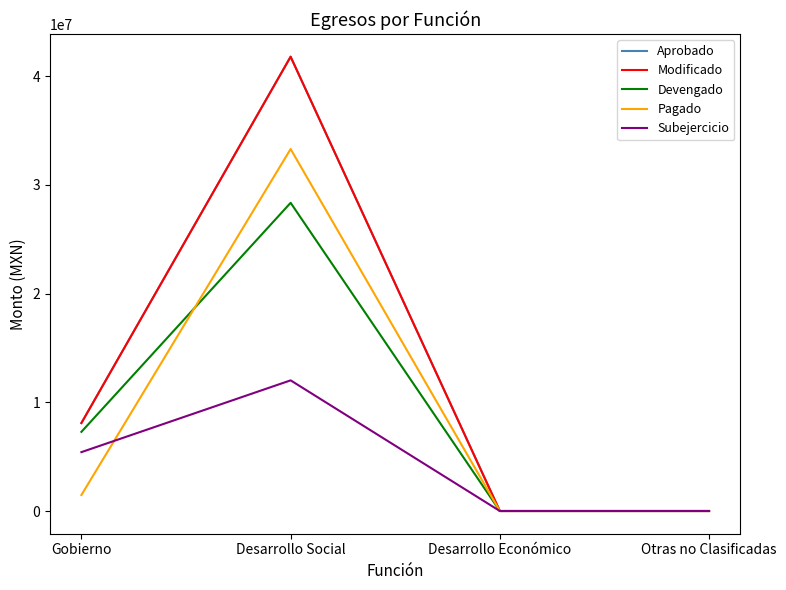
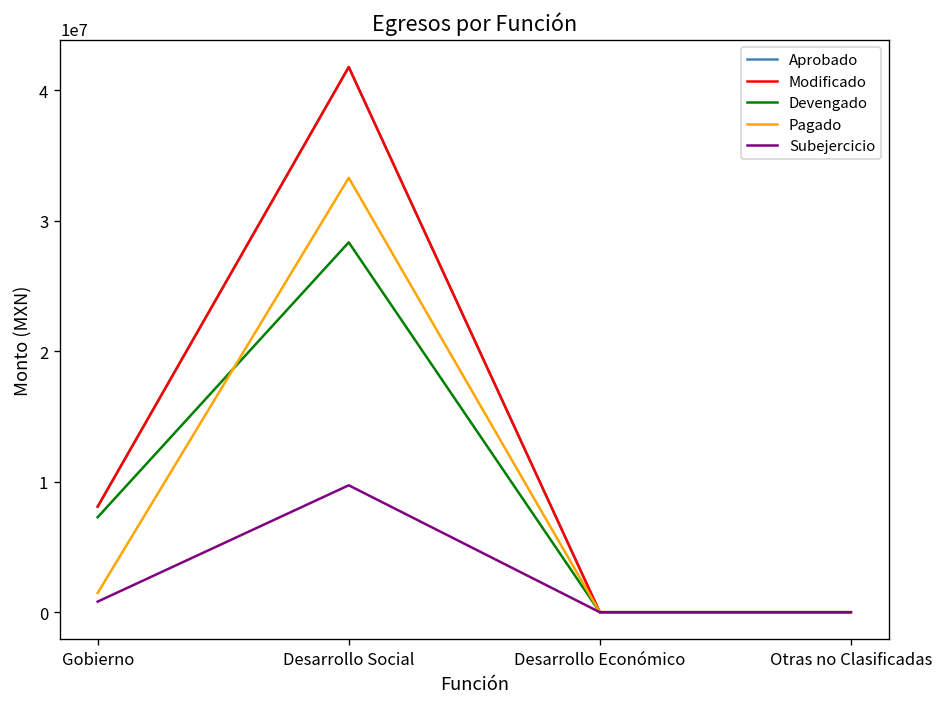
  {
    "Modificado": {
      "Gobierno": 8100000,
      "Desarrollo Social": 41800000
    },
    "Devengado": {
      "Gobierno": 7300000,
      "Desarrollo Social": 28400000
    },
    "Pagado": {
      "Gobierno": 1500000,
      "Desarrollo Social": 33300000
    },
    "Subejercicio": {
-     "Gobierno": 5400000,
-     "Desarrollo Social": 12000000
+     "Gobierno": 800000,
+     "Desarrollo Social": 9700000
    }
  }
